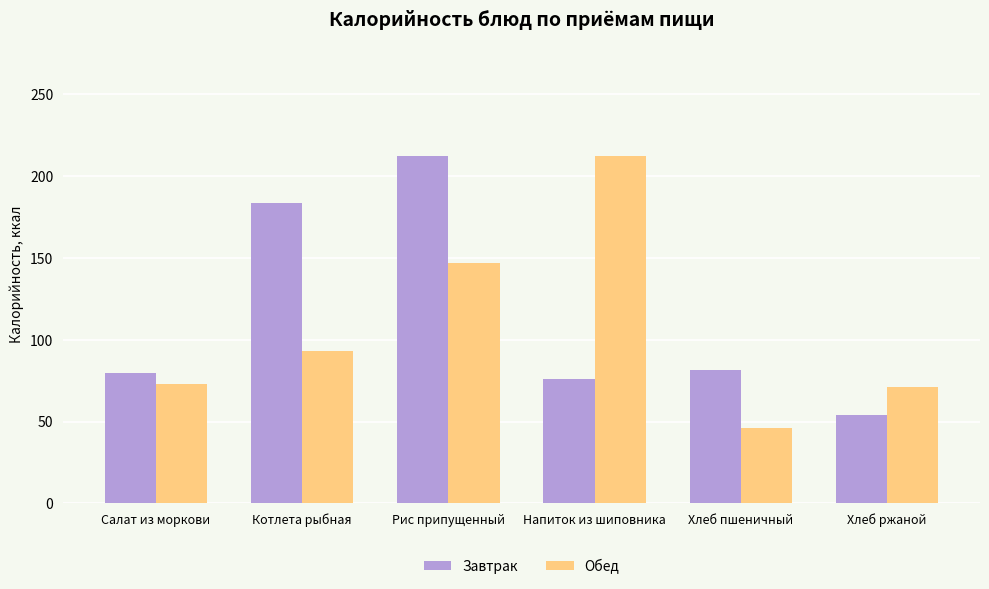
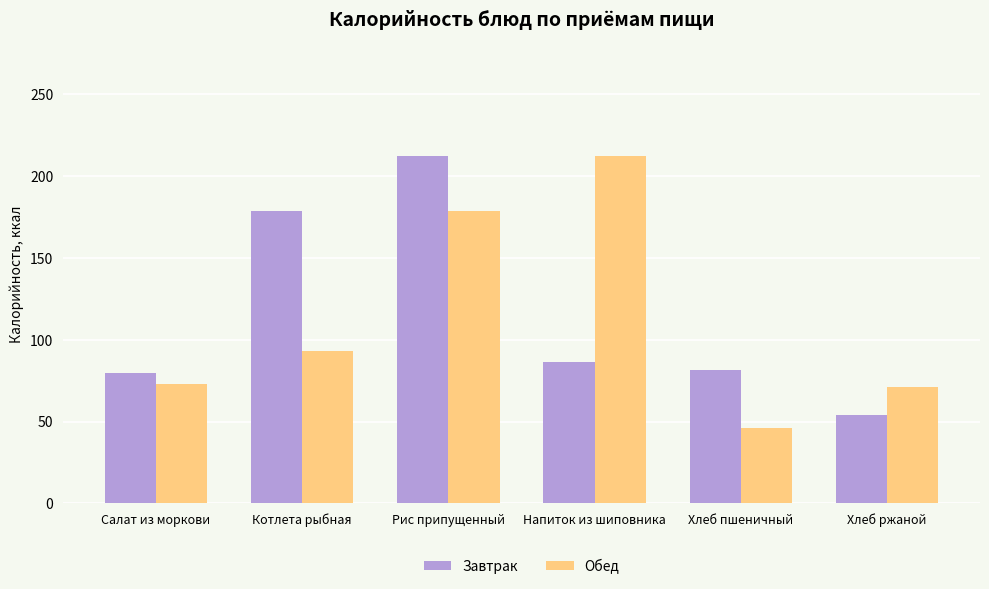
  {
    "Завтрак": {
      "Салат из моркови": 80,
-     "Котлета рыбная": 184,
+     "Котлета рыбная": 179,
      "Рис припущенный": 212,
-     "Напиток из шиповника": 76,
+     "Напиток из шиповника": 87,
      "Хлеб пшеничный": 81,
      "Хлеб ржаной": 54
    },
    "Обед": {
      "Салат из моркови": 73,
      "Котлета рыбная": 93,
-     "Рис припущенный": 147,
+     "Рис припущенный": 179,
      "Напиток из шиповника": 212,
      "Хлеб пшеничный": 46,
      "Хлеб ржаной": 71
    }
  }
